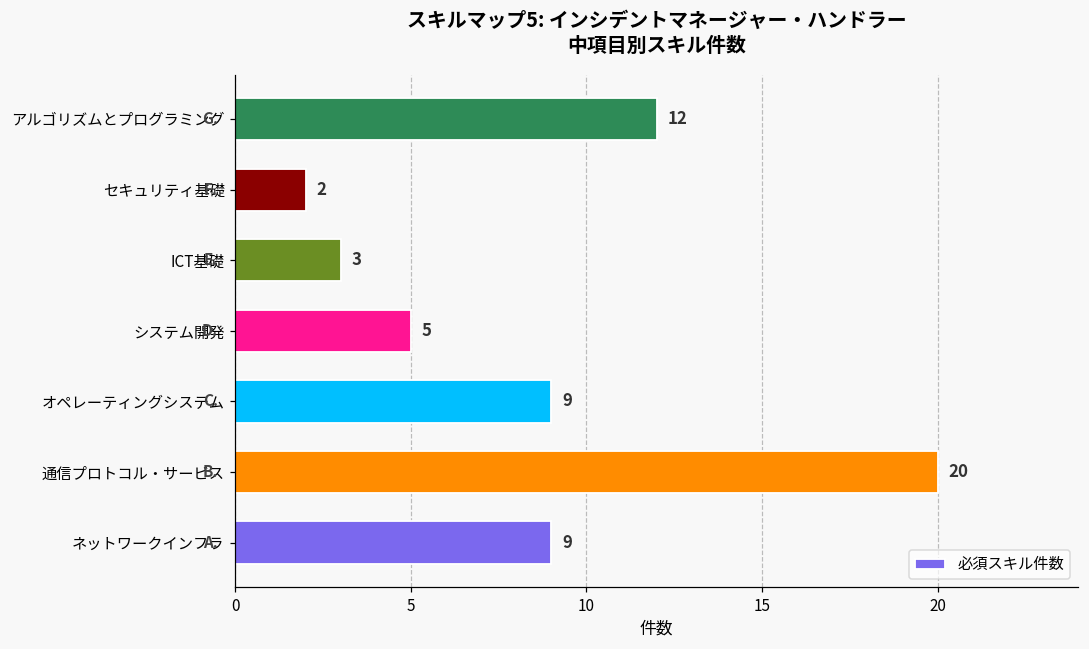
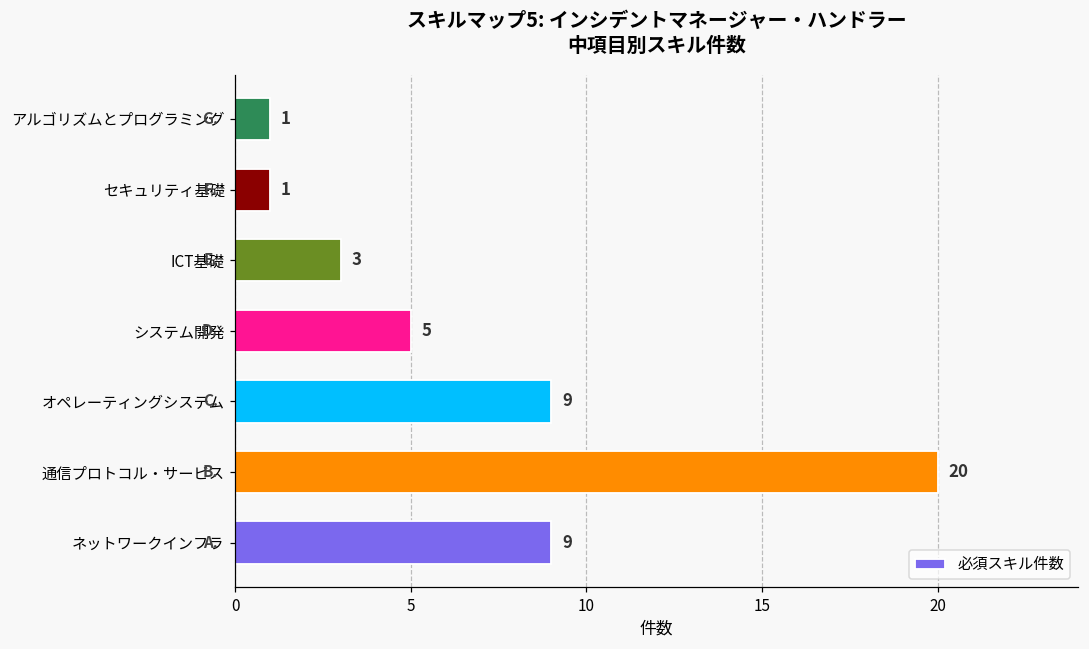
  {
-   "アルゴリズムとプログラミング": 12,
-   "セキュリティ基礎": 2,
+   "アルゴリズムとプログラミング": 1,
+   "セキュリティ基礎": 1,
    "ICT基礎": 3,
    "システム開発": 5,
    "オペレーティングシステム": 9,
    "通信プロトコル・サービス": 20,
    "ネットワークインフラ": 9
  }
